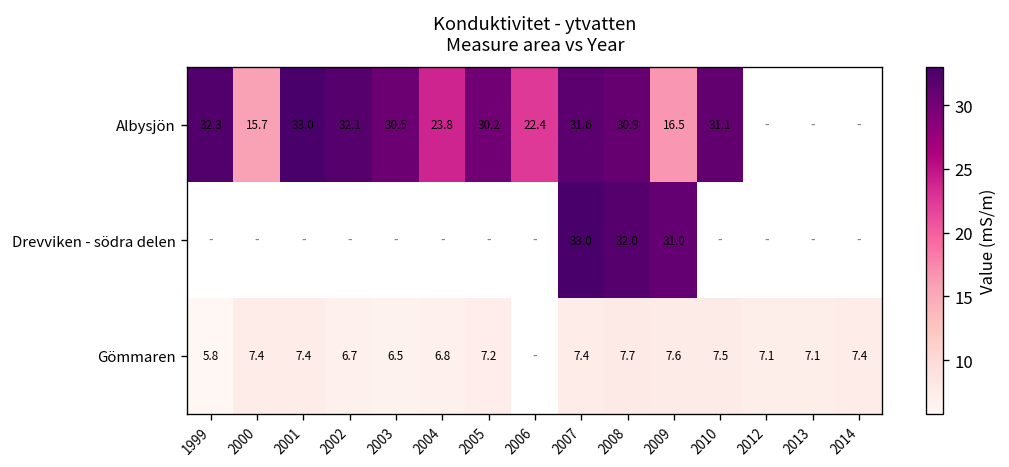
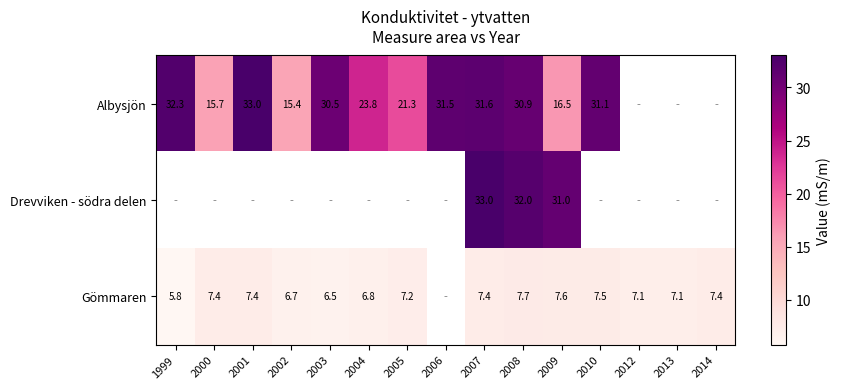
  {
    "Albysjön": {
      "1999": 32.3,
      "2000": 15.7,
      "2001": 33.0,
-     "2002": 32.1,
+     "2002": 15.4,
      "2003": 30.5,
      "2004": 23.8,
-     "2005": 30.2,
-     "2006": 22.4,
+     "2005": 21.3,
+     "2006": 31.5,
      "2007": 31.6,
      "2008": 30.9,
      "2009": 16.5,
      "2010": 31.1
    },
    "Drevviken - södra delen": {
      "2007": 33.0,
      "2008": 32.0,
      "2009": 31.0
    },
    "Gömmaren": {
      "1999": 5.8,
      "2000": 7.4,
      "2001": 7.4,
      "2002": 6.7,
      "2003": 6.5,
      "2004": 6.8,
      "2005": 7.2,
      "2007": 7.4,
      "2008": 7.7,
      "2009": 7.6,
      "2010": 7.5,
      "2012": 7.1,
      "2013": 7.1,
      "2014": 7.4
    }
  }
